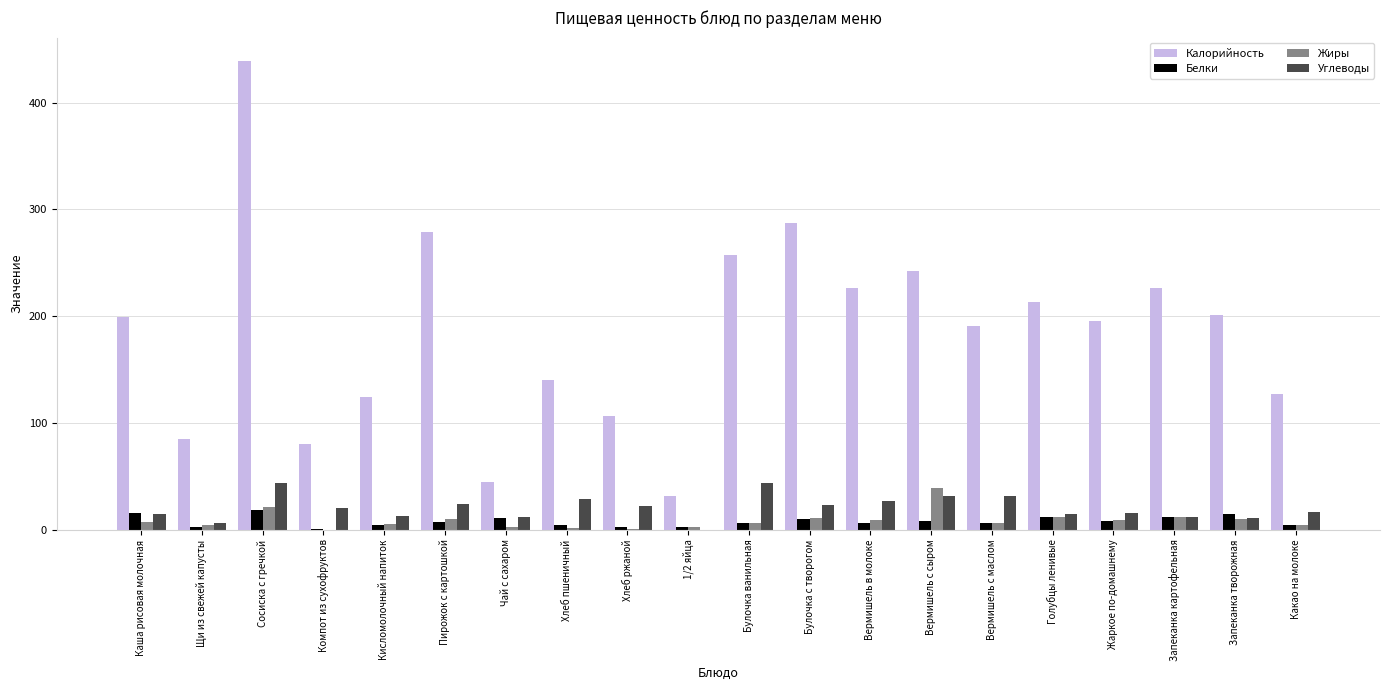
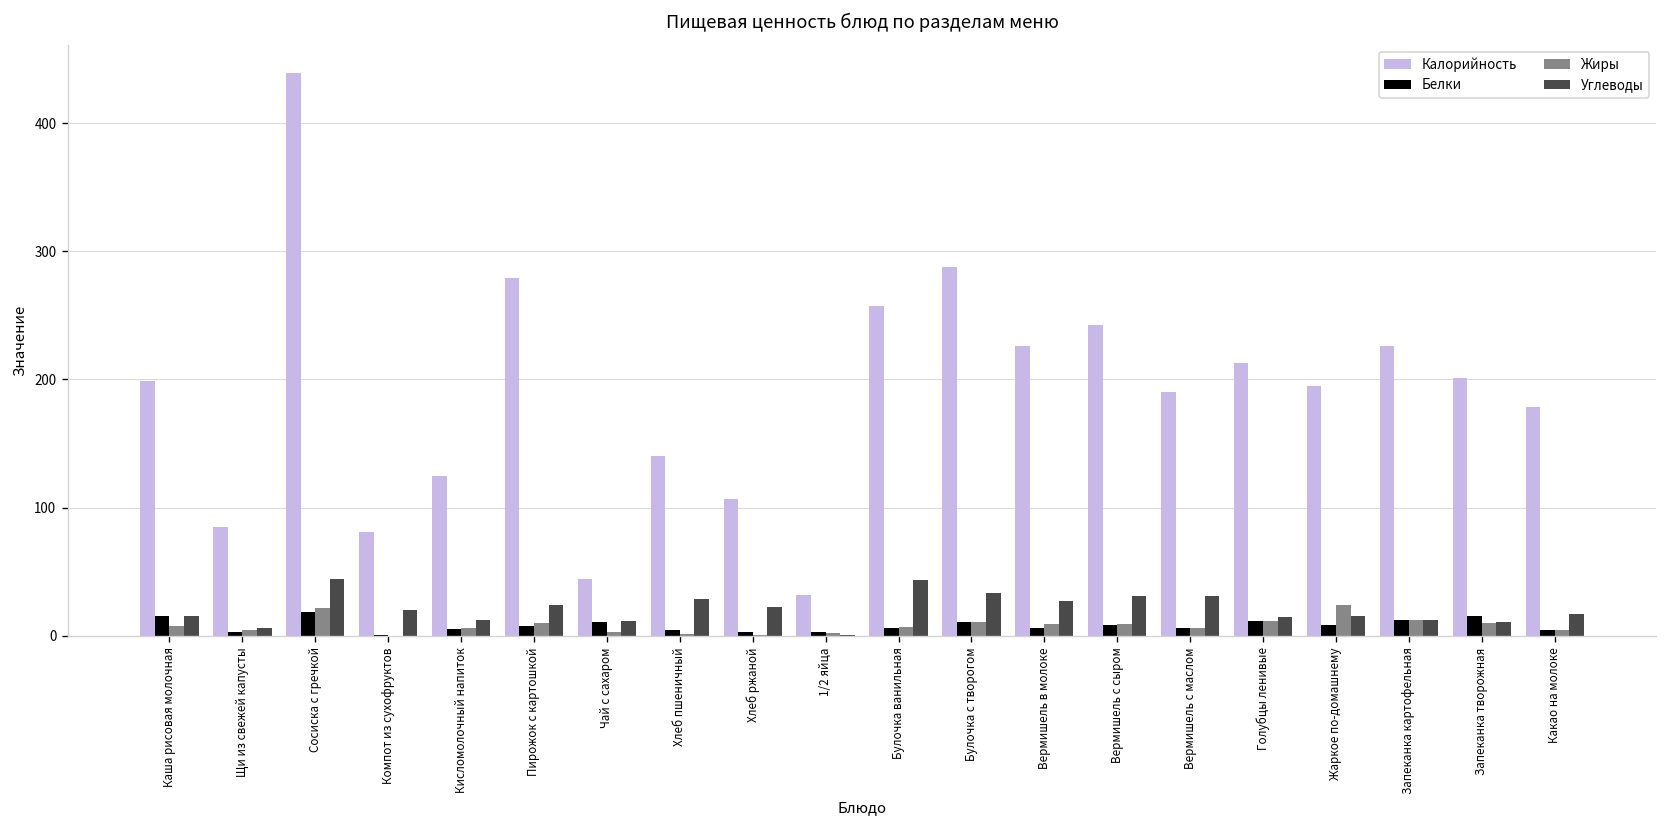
  {
    "Калорийность": {
      "Каша рисовая молочная": 199,
      "Щи из свежей капусты": 85,
      "Сосиска с гречкой": 439,
      "Компот из сухофруктов": 81,
      "Кисломолочный напиток": 125,
      "Пирожок с картошкой": 279,
      "Чай с сахаром": 44,
      "Хлеб пшеничный": 140,
      "Хлеб ржаной": 107,
      "1/2 яйца": 32,
      "Булочка ванильная": 258,
      "Булочка с творогом": 287,
      "Вермишель в молоке": 226,
      "Вермишель с сыром": 243,
      "Вермишель с маслом": 191,
      "Голубцы ленивые": 213,
      "Жаркое по-домашнему": 195,
      "Запеканка картофельная": 226,
      "Запеканка творожная": 201,
-     "Какао на молоке": 127
+     "Какао на молоке": 179
    },
    "Белки": {
      "Каша рисовая молочная": 16,
      "Щи из свежей капусты": 3,
      "Сосиска с гречкой": 19,
      "Кисломолочный напиток": 5,
      "Пирожок с картошкой": 7,
      "Чай с сахаром": 11,
      "Хлеб пшеничный": 4,
      "Хлеб ржаной": 3,
      "1/2 яйца": 3,
      "Булочка ванильная": 6,
      "Булочка с творогом": 10,
      "Вермишель в молоке": 6,
      "Вермишель с сыром": 8,
      "Вермишель с маслом": 6,
      "Голубцы ленивые": 12,
      "Жаркое по-домашнему": 9,
      "Запеканка картофельная": 12,
      "Запеканка творожная": 15,
      "Какао на молоке": 5
    },
    "Жиры": {
      "Каша рисовая молочная": 8,
      "Щи из свежей капусты": 4,
      "Сосиска с гречкой": 21,
      "Компот из сухофруктов": 0,
      "Кисломолочный напиток": 6,
      "Пирожок с картошкой": 10,
      "Чай с сахаром": 3,
      "Булочка ванильная": 7,
      "Булочка с творогом": 11,
      "Вермишель в молоке": 9,
-     "Вермишель с сыром": 39,
+     "Вермишель с сыром": 9,
      "Вермишель с маслом": 6,
      "Голубцы ленивые": 12,
-     "Жаркое по-домашнему": 9,
+     "Жаркое по-домашнему": 24,
      "Запеканка картофельная": 12,
      "Запеканка творожная": 10,
      "Какао на молоке": 5
    },
    "Углеводы": {
      "Каша рисовая молочная": 15,
      "Щи из свежей капусты": 6,
      "Сосиска с гречкой": 44,
      "Компот из сухофруктов": 20,
      "Кисломолочный напиток": 13,
      "Пирожок с картошкой": 24,
      "Чай с сахаром": 12,
      "Хлеб пшеничный": 29,
      "Хлеб ржаной": 22,
      "Булочка ванильная": 44,
-     "Булочка с творогом": 24,
+     "Булочка с творогом": 33,
      "Вермишель в молоке": 27,
      "Вермишель с сыром": 31,
      "Вермишель с маслом": 31,
      "Голубцы ленивые": 15,
      "Жаркое по-домашнему": 16,
      "Запеканка картофельная": 12,
      "Запеканка творожная": 11,
      "Какао на молоке": 17
    }
  }
